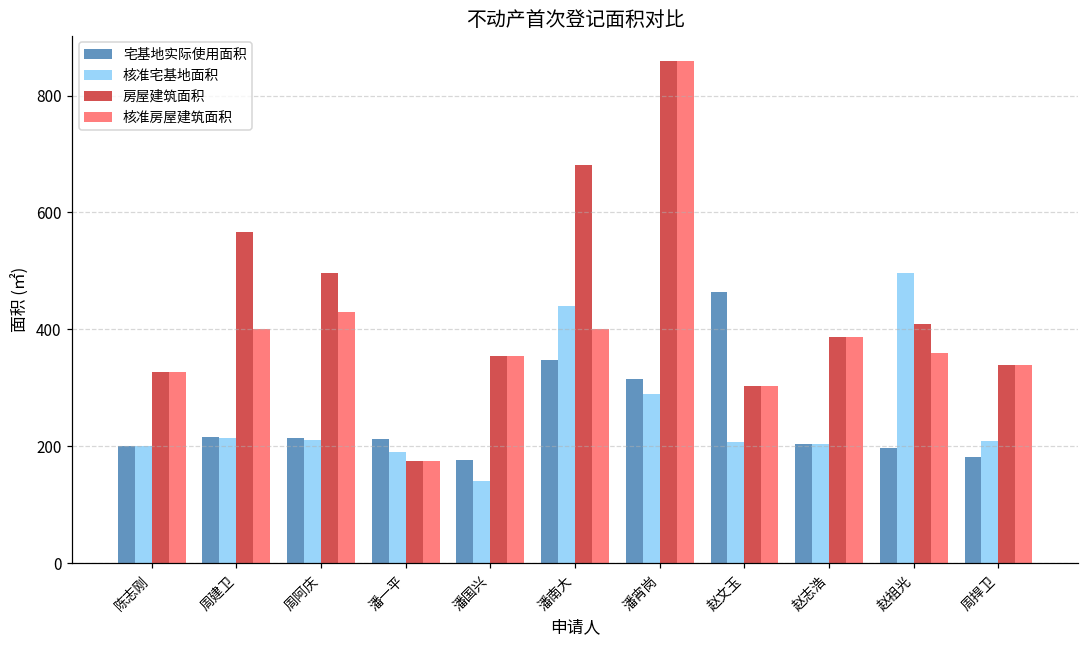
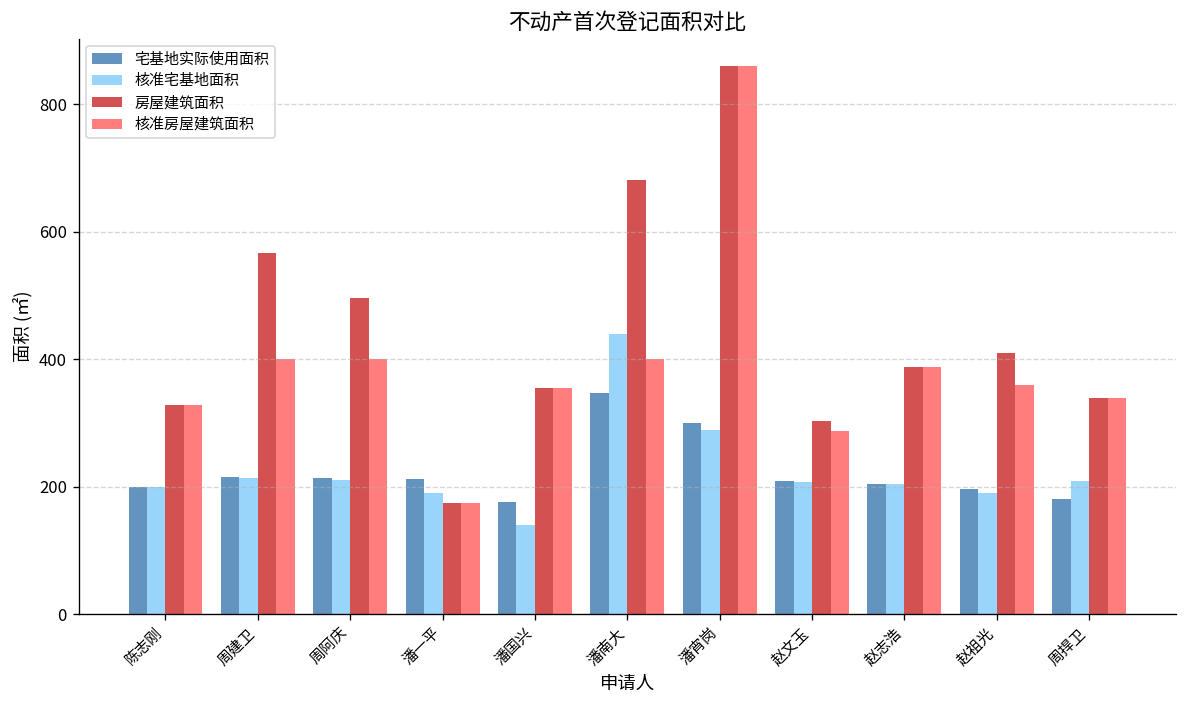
  {
    "宅基地实际使用面积": {
      "陈志刚": 200,
      "周建卫": 220,
      "周阿庆": 210,
      "潘一平": 210,
      "潘国兴": 180,
      "潘南大": 350,
-     "潘宵岗": 320,
-     "赵文玉": 460,
+     "潘宵岗": 300,
+     "赵文玉": 210,
      "赵志浩": 200,
      "赵祖光": 200,
      "周捍卫": 180
    },
    "核准宅基地面积": {
      "陈志刚": 200,
      "周建卫": 210,
      "周阿庆": 210,
      "潘一平": 190,
      "潘国兴": 140,
      "潘南大": 440,
      "潘宵岗": 290,
      "赵文玉": 210,
      "赵志浩": 200,
-     "赵祖光": 500,
+     "赵祖光": 190,
      "周捍卫": 210
    },
    "房屋建筑面积": {
      "陈志刚": 330,
      "周建卫": 570,
      "周阿庆": 500,
      "潘一平": 180,
      "潘国兴": 360,
      "潘南大": 680,
      "潘宵岗": 860,
      "赵文玉": 300,
      "赵志浩": 390,
      "赵祖光": 410,
      "周捍卫": 340
    },
    "核准房屋建筑面积": {
      "陈志刚": 330,
      "周建卫": 400,
-     "周阿庆": 430,
+     "周阿庆": 400,
      "潘一平": 180,
      "潘国兴": 360,
      "潘南大": 400,
      "潘宵岗": 860,
-     "赵文玉": 300,
+     "赵文玉": 290,
      "赵志浩": 390,
      "赵祖光": 360,
      "周捍卫": 340
    }
  }
